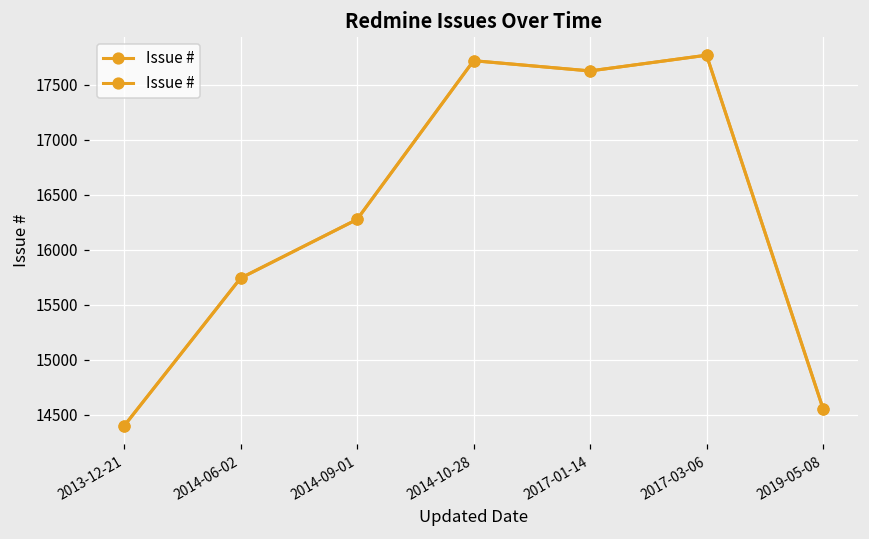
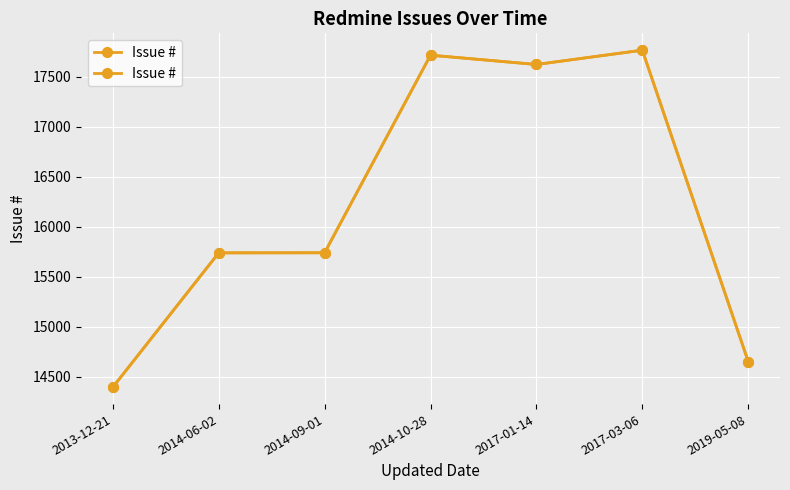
  {
    "2013-12-21": 14400,
    "2014-06-02": 15700,
-   "2014-09-01": 16300,
+   "2014-09-01": 15700,
    "2014-10-28": 17700,
    "2017-01-14": 17600,
    "2017-03-06": 17800,
-   "2019-05-08": 14600
+   "2019-05-08": 14700
  }
